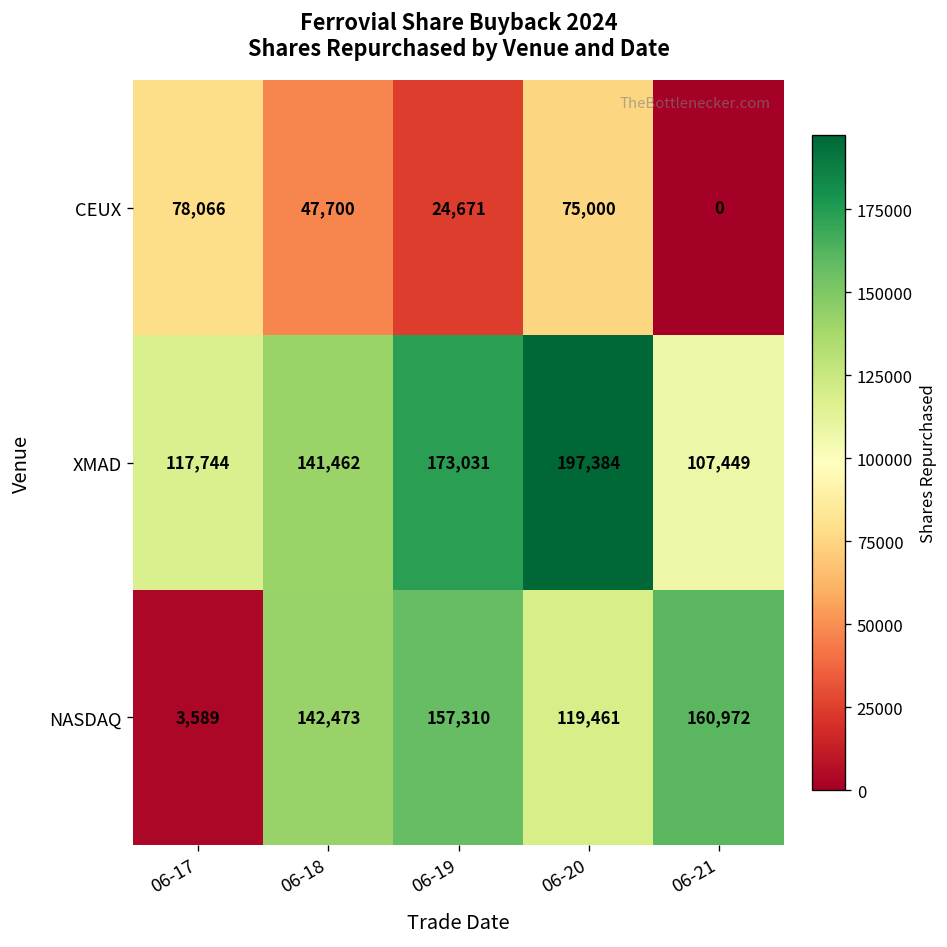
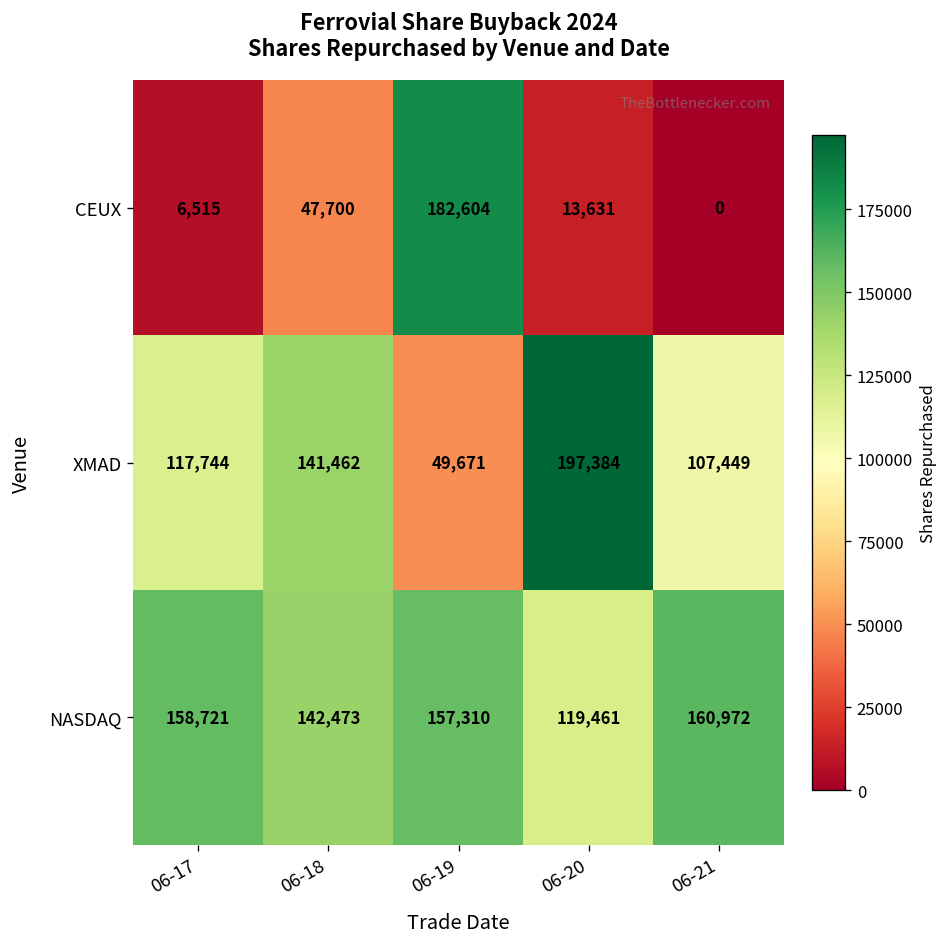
  {
    "CEUX": {
-     "06-17": "78,066",
+     "06-17": "6,515",
      "06-18": "47,700",
-     "06-19": "24,671",
-     "06-20": "75,000"
+     "06-19": "182,604",
+     "06-20": "13,631"
    },
    "XMAD": {
      "06-17": "117,744",
      "06-18": "141,462",
-     "06-19": "173,031",
+     "06-19": "49,671",
      "06-20": "197,384",
      "06-21": "107,449"
    },
    "NASDAQ": {
-     "06-17": "3,589",
+     "06-17": "158,721",
      "06-18": "142,473",
      "06-19": "157,310",
      "06-20": "119,461",
      "06-21": "160,972"
    }
  }
